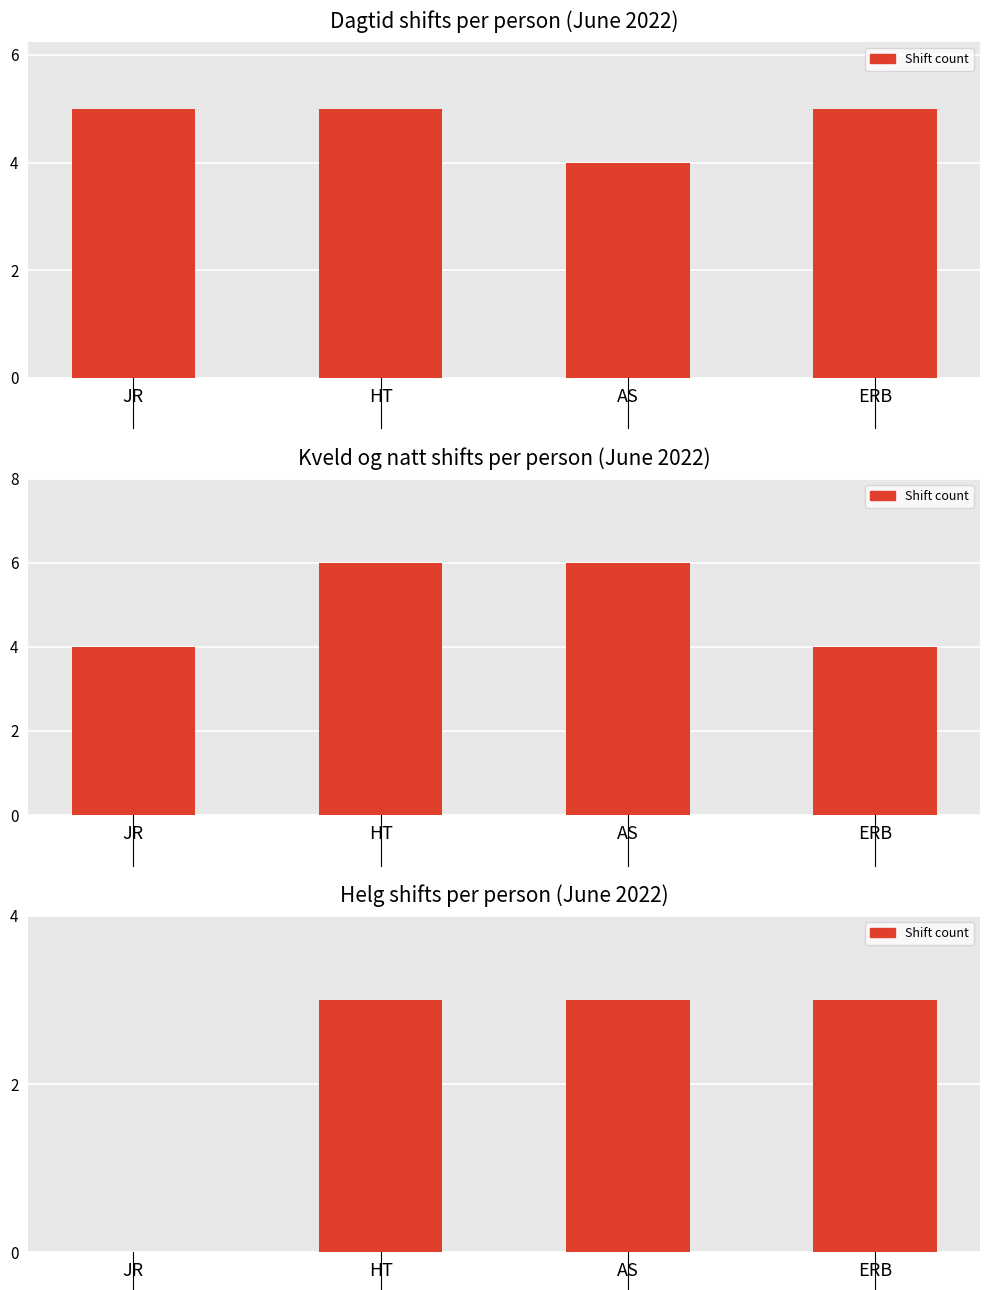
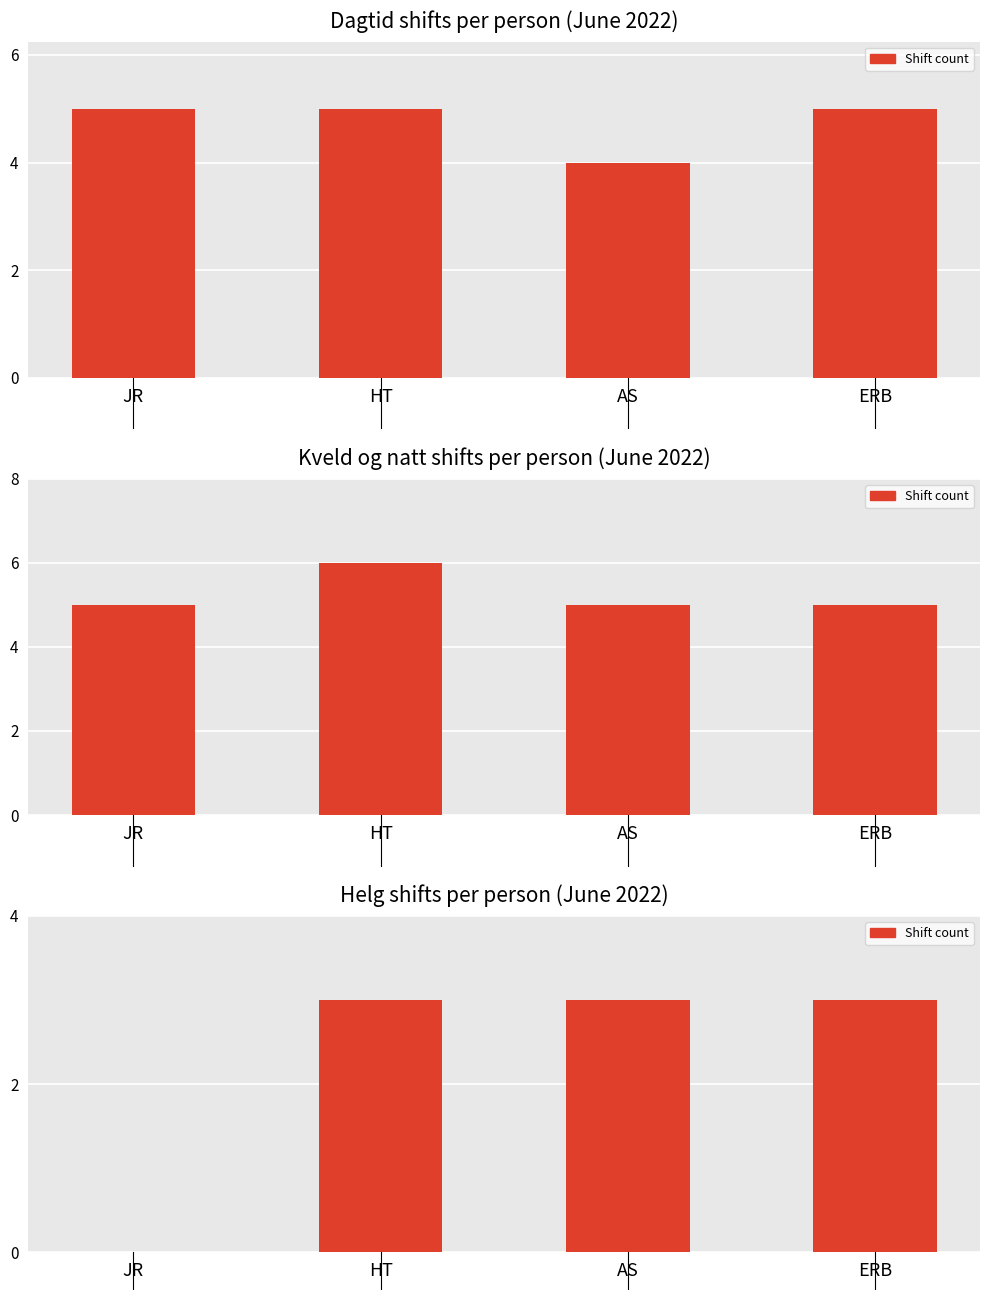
  {
    "Dagtid shifts per person (June 2022)": {
      "JR": 5.0,
      "HT": 5.0,
      "AS": 4.0,
      "ERB": 5.0
    },
    "Kveld og natt shifts per person (June 2022)": {
-     "JR": 4,
+     "JR": 5,
      "HT": 6,
-     "AS": 6,
-     "ERB": 4
+     "AS": 5,
+     "ERB": 5
    },
    "Helg shifts per person (June 2022)": {
      "JR": 0.0,
      "HT": 3.0,
      "AS": 3.0,
      "ERB": 3.0
    }
  }
